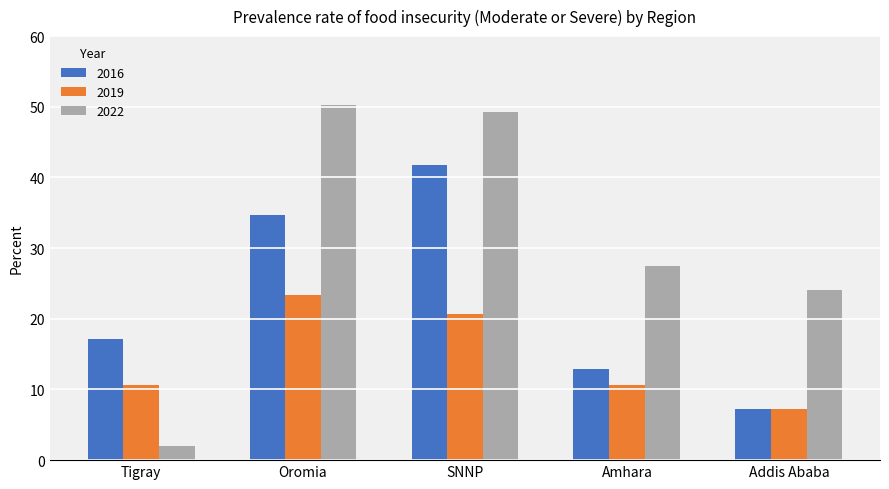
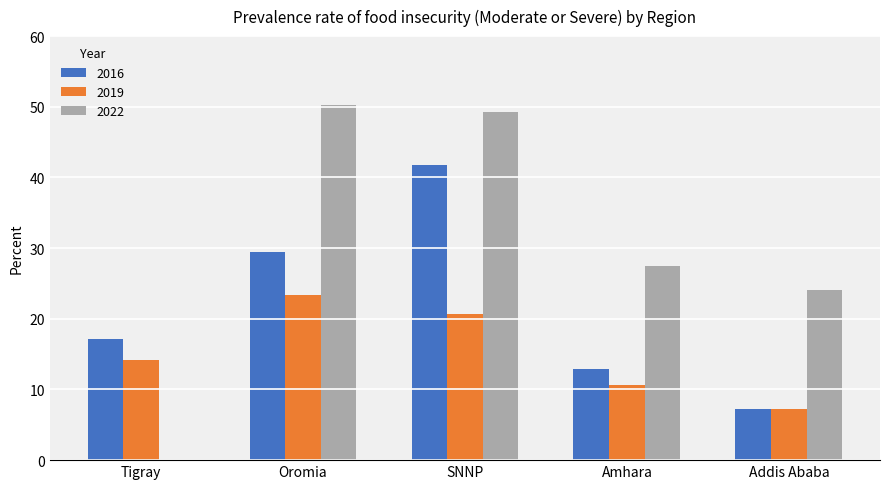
  {
    "2016": {
      "Tigray": 17,
-     "Oromia": 35,
+     "Oromia": 29,
      "SNNP": 42,
      "Amhara": 13,
      "Addis Ababa": 7
    },
    "2019": {
-     "Tigray": 11,
+     "Tigray": 14,
      "Oromia": 23,
      "SNNP": 21,
      "Amhara": 11,
      "Addis Ababa": 7
    },
    "2022": {
-     "Tigray": 2,
+     "Tigray": 0,
      "Oromia": 50,
      "SNNP": 49,
      "Amhara": 28,
      "Addis Ababa": 24
    }
  }
